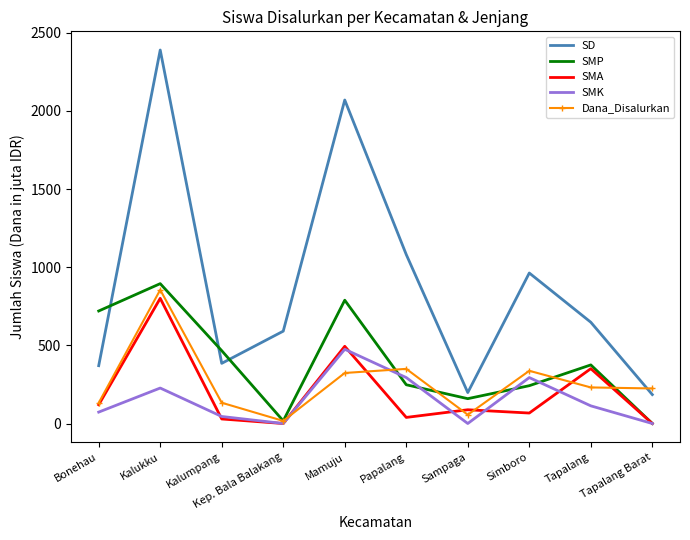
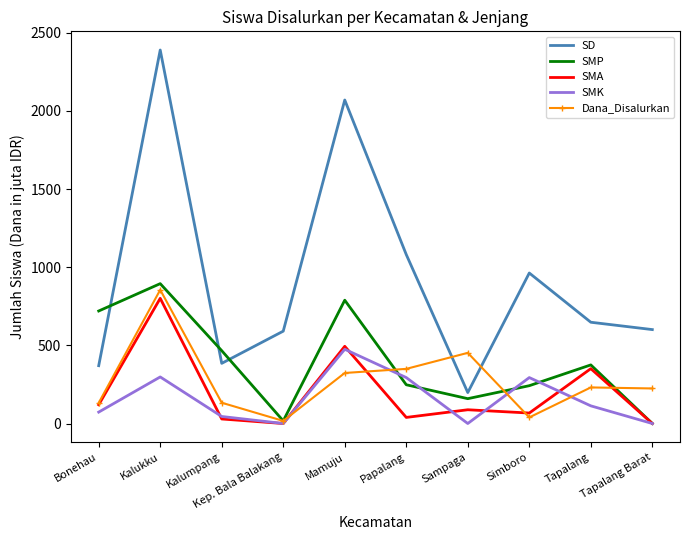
  {
    "SD": {
      "Bonehau": 370,
      "Kalukku": 2390,
      "Kalumpang": 390,
      "Kep. Bala Balakang": 590,
      "Mamuju": 2070,
      "Papalang": 1080,
      "Sampaga": 200,
      "Simboro": 960,
      "Tapalang": 650,
-     "Tapalang Barat": 190
+     "Tapalang Barat": 600
    },
    "SMP": {
      "Bonehau": 720,
      "Kalukku": 900,
      "Kalumpang": 470,
      "Mamuju": 790,
      "Papalang": 250,
      "Sampaga": 160,
      "Simboro": 240,
      "Tapalang": 380
    },
    "SMA": {
      "Kalukku": 800,
      "Mamuju": 490,
      "Papalang": 40,
      "Sampaga": 90,
      "Simboro": 70,
      "Tapalang": 350
    },
    "SMK": {
      "Bonehau": 70,
-     "Kalukku": 230,
+     "Kalukku": 300,
      "Mamuju": 480,
      "Papalang": 290,
      "Sampaga": 0,
      "Simboro": 290,
      "Tapalang": 110
    },
    "Dana_Disalurkan": {
      "Kalukku": 860,
      "Kalumpang": 130,
      "Mamuju": 320,
      "Papalang": 350,
-     "Sampaga": 60,
-     "Simboro": 340,
+     "Sampaga": 450,
+     "Simboro": 40,
      "Tapalang": 230,
      "Tapalang Barat": 220
    }
  }
